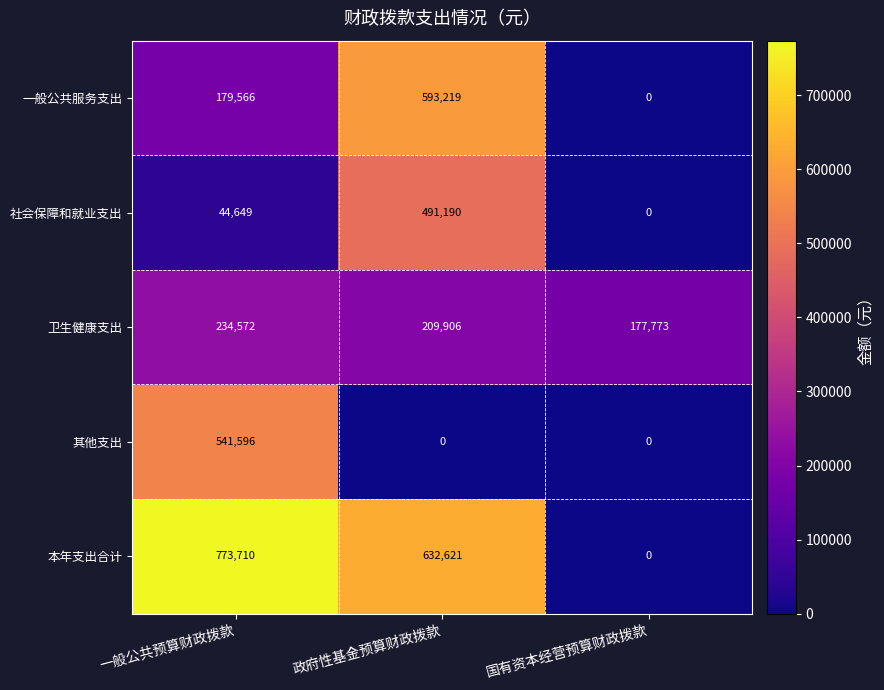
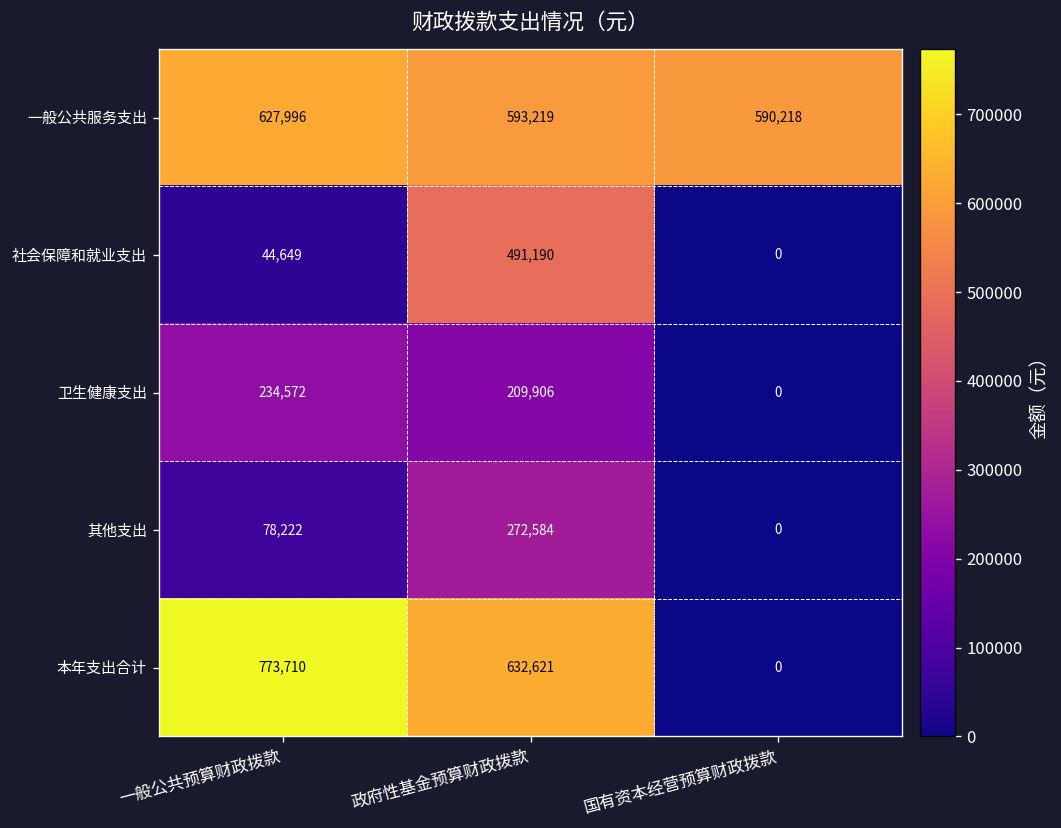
  {
    "一般公共服务支出": {
-     "一般公共预算财政拨款": "179,566",
+     "一般公共预算财政拨款": "627,996",
      "政府性基金预算财政拨款": "593,219",
-     "国有资本经营预算财政拨款": "0"
+     "国有资本经营预算财政拨款": "590,218"
    },
    "社会保障和就业支出": {
      "一般公共预算财政拨款": "44,649",
      "政府性基金预算财政拨款": "491,190",
      "国有资本经营预算财政拨款": "0"
    },
    "卫生健康支出": {
      "一般公共预算财政拨款": "234,572",
      "政府性基金预算财政拨款": "209,906",
-     "国有资本经营预算财政拨款": "177,773"
+     "国有资本经营预算财政拨款": "0"
    },
    "其他支出": {
-     "一般公共预算财政拨款": "541,596",
-     "政府性基金预算财政拨款": "0",
+     "一般公共预算财政拨款": "78,222",
+     "政府性基金预算财政拨款": "272,584",
      "国有资本经营预算财政拨款": "0"
    },
    "本年支出合计": {
      "一般公共预算财政拨款": "773,710",
      "政府性基金预算财政拨款": "632,621",
      "国有资本经营预算财政拨款": "0"
    }
  }
